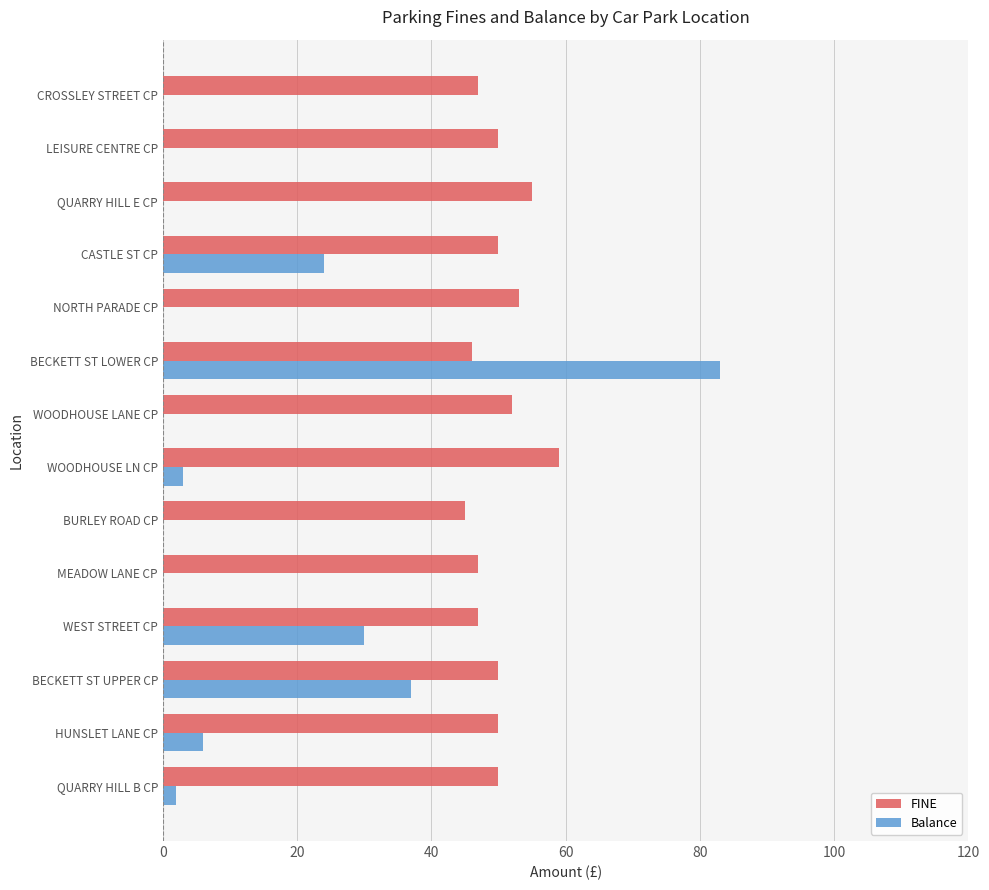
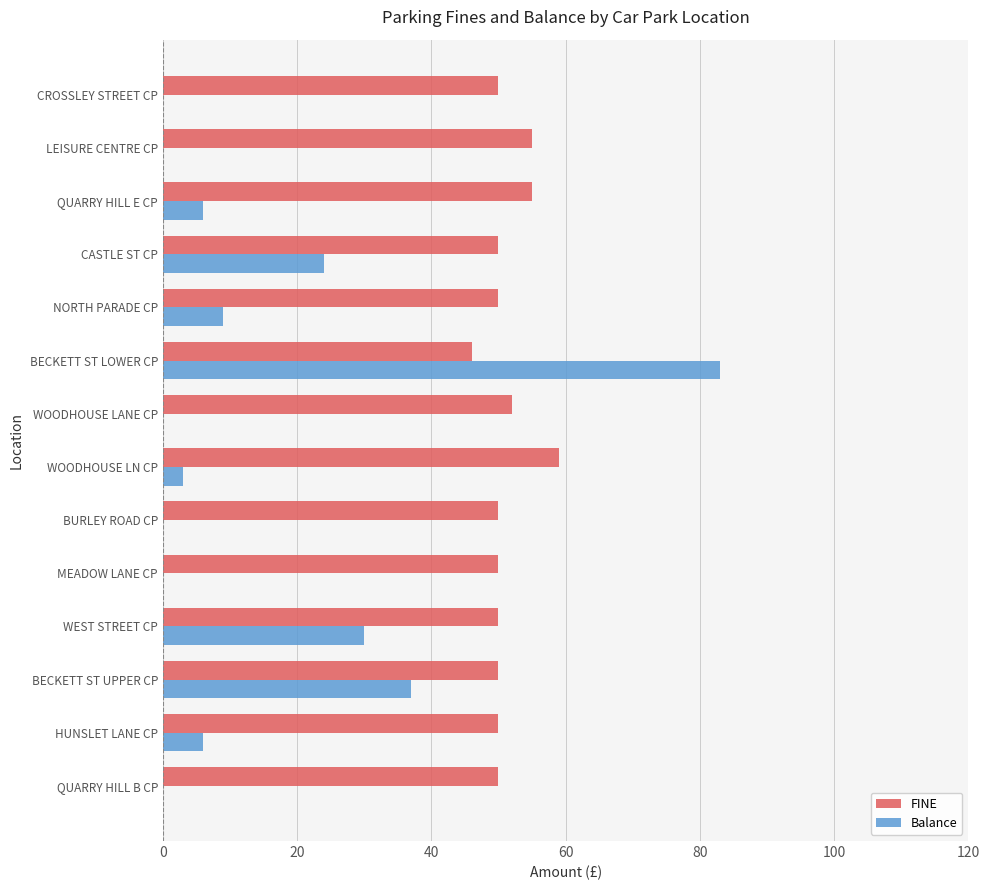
  {
    "FINE": {
-     "CROSSLEY STREET CP": 47,
-     "LEISURE CENTRE CP": 50,
+     "CROSSLEY STREET CP": 50,
+     "LEISURE CENTRE CP": 55,
      "QUARRY HILL E CP": 55,
      "CASTLE ST CP": 50,
-     "NORTH PARADE CP": 53,
+     "NORTH PARADE CP": 50,
      "BECKETT ST LOWER CP": 46,
      "WOODHOUSE LANE CP": 52,
      "WOODHOUSE LN CP": 59,
-     "BURLEY ROAD CP": 45,
-     "MEADOW LANE CP": 47,
-     "WEST STREET CP": 47,
+     "BURLEY ROAD CP": 50,
+     "MEADOW LANE CP": 50,
+     "WEST STREET CP": 50,
      "BECKETT ST UPPER CP": 50,
      "HUNSLET LANE CP": 50,
      "QUARRY HILL B CP": 50
    },
    "Balance": {
      "CROSSLEY STREET CP": 0,
      "LEISURE CENTRE CP": 0,
-     "QUARRY HILL E CP": 0,
+     "QUARRY HILL E CP": 6,
      "CASTLE ST CP": 24,
-     "NORTH PARADE CP": 0,
+     "NORTH PARADE CP": 9,
      "BECKETT ST LOWER CP": 83,
      "WOODHOUSE LANE CP": 0,
      "WOODHOUSE LN CP": 3,
      "BURLEY ROAD CP": 0,
      "MEADOW LANE CP": 0,
      "WEST STREET CP": 30,
      "BECKETT ST UPPER CP": 37,
      "HUNSLET LANE CP": 6,
-     "QUARRY HILL B CP": 2
+     "QUARRY HILL B CP": 0
    }
  }
